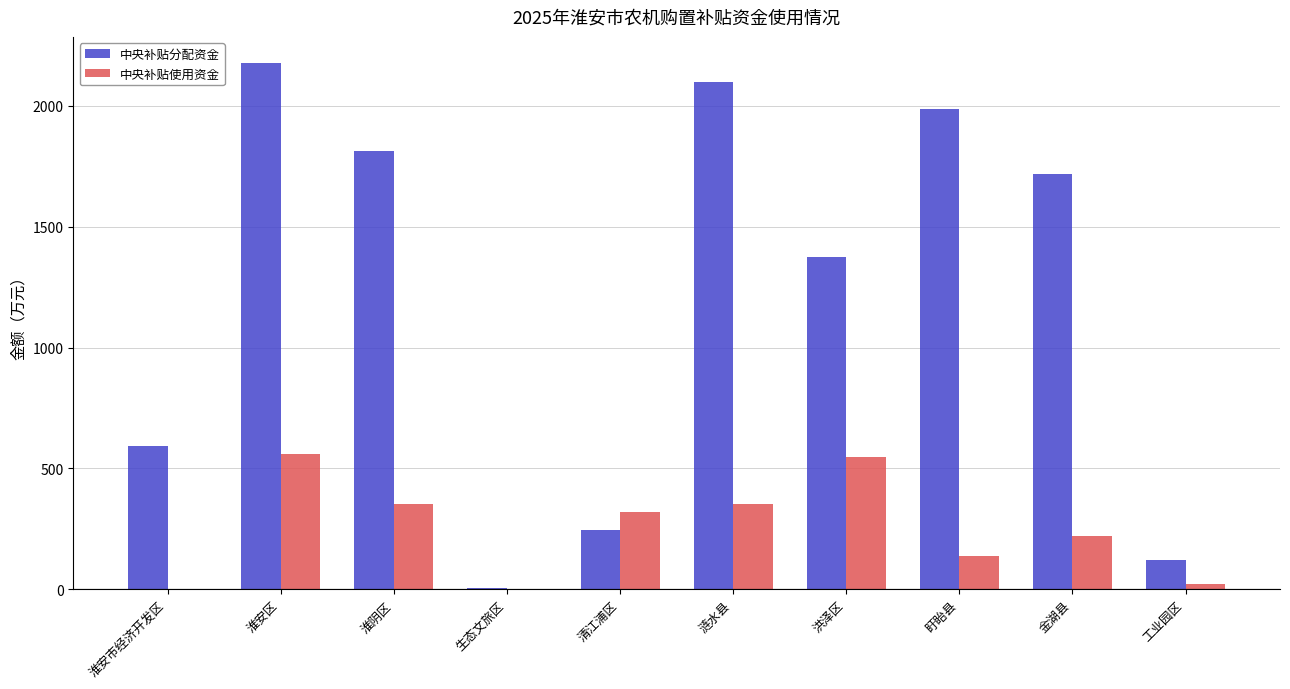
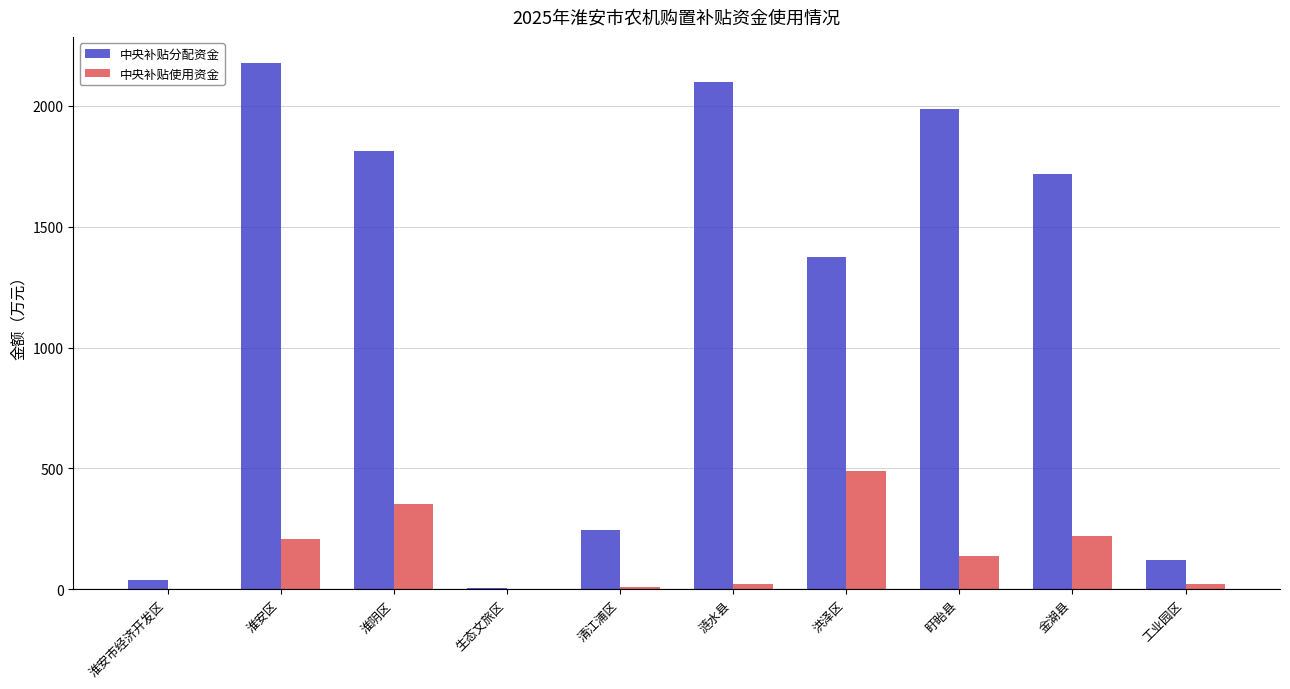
  {
    "中央补贴分配资金": {
-     "淮安市经济开发区": 590,
+     "淮安市经济开发区": 40,
      "淮安区": 2180,
      "淮阴区": 1810,
      "清江浦区": 240,
      "涟水县": 2100,
      "洪泽区": 1380,
      "盱眙县": 1990,
      "金湖县": 1720,
      "工业园区": 120
    },
    "中央补贴使用资金": {
      "淮安市经济开发区": 0,
-     "淮安区": 560,
+     "淮安区": 210,
      "淮阴区": 350,
      "生态文旅区": 0,
-     "清江浦区": 320,
-     "涟水县": 350,
-     "洪泽区": 550,
+     "清江浦区": 10,
+     "涟水县": 20,
+     "洪泽区": 490,
      "盱眙县": 140,
      "金湖县": 220,
      "工业园区": 20
    }
  }
